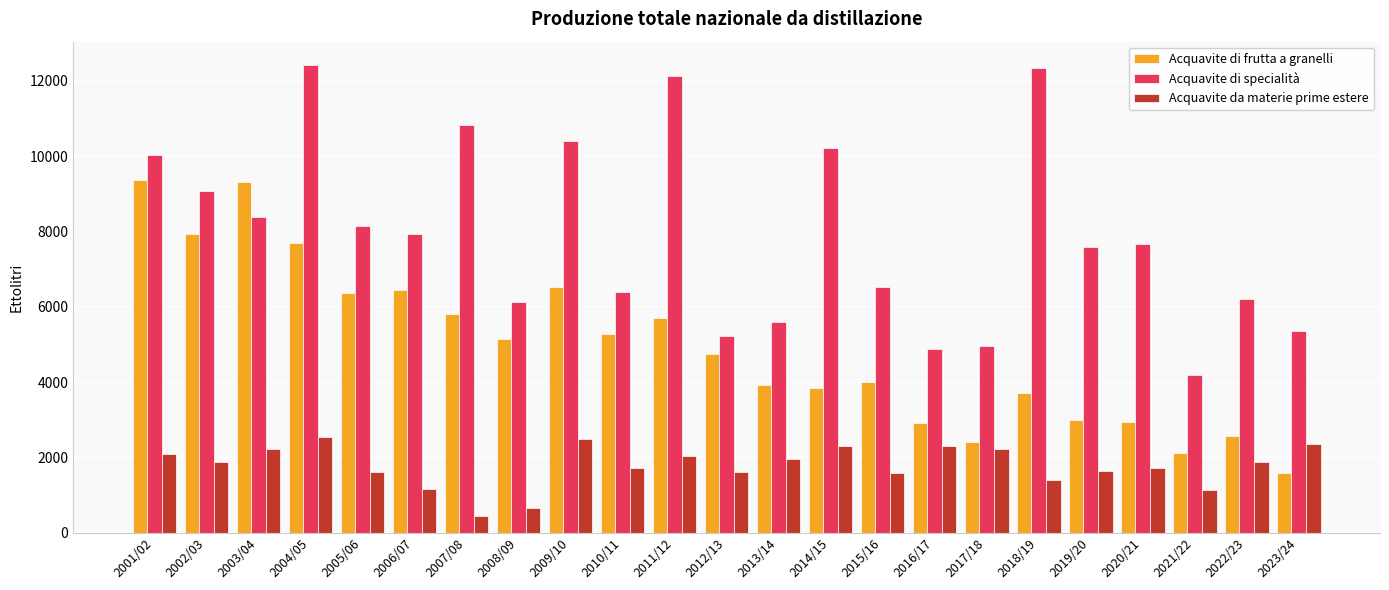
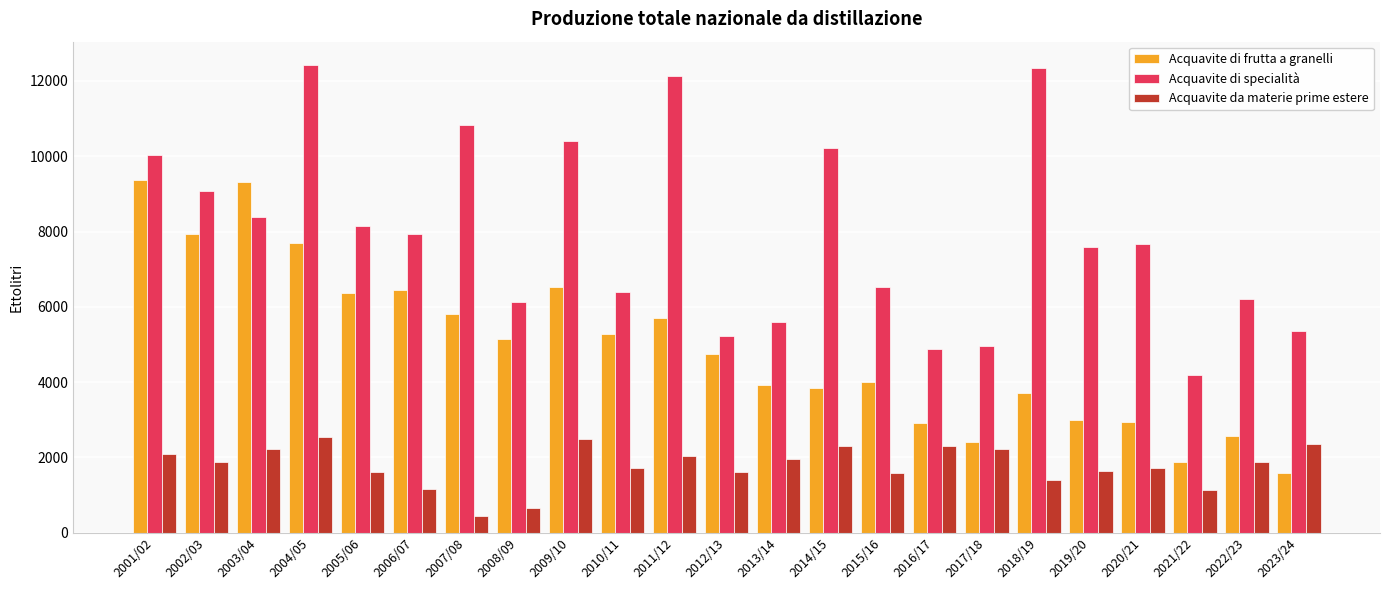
  {
    "Acquavite di frutta a granelli": {
      "2001/02": 9400,
      "2002/03": 7900,
      "2003/04": 9300,
      "2004/05": 7700,
      "2005/06": 6400,
      "2006/07": 6500,
      "2007/08": 5800,
      "2008/09": 5100,
      "2009/10": 6500,
      "2010/11": 5300,
      "2011/12": 5700,
      "2012/13": 4700,
      "2013/14": 3900,
      "2014/15": 3900,
      "2015/16": 4000,
      "2016/17": 2900,
      "2017/18": 2400,
      "2018/19": 3700,
      "2019/20": 3000,
      "2020/21": 2900,
-     "2021/22": 2100,
+     "2021/22": 1900,
      "2022/23": 2600,
      "2023/24": 1600
    },
    "Acquavite di specialità": {
      "2001/02": 10000,
      "2002/03": 9100,
      "2003/04": 8400,
      "2004/05": 12400,
      "2005/06": 8100,
      "2006/07": 7900,
      "2007/08": 10800,
      "2008/09": 6100,
      "2009/10": 10400,
      "2010/11": 6400,
      "2011/12": 12100,
      "2012/13": 5200,
      "2013/14": 5600,
      "2014/15": 10200,
      "2015/16": 6500,
      "2016/17": 4900,
      "2017/18": 5000,
      "2018/19": 12400,
      "2019/20": 7600,
      "2020/21": 7700,
      "2021/22": 4200,
      "2022/23": 6200,
      "2023/24": 5400
    },
    "Acquavite da materie prime estere": {
      "2001/02": 2100,
      "2002/03": 1900,
      "2003/04": 2200,
      "2004/05": 2500,
      "2005/06": 1600,
      "2006/07": 1200,
      "2007/08": 400,
      "2008/09": 700,
      "2009/10": 2500,
      "2010/11": 1700,
      "2011/12": 2000,
      "2012/13": 1600,
      "2013/14": 2000,
      "2014/15": 2300,
      "2015/16": 1600,
      "2016/17": 2300,
      "2017/18": 2200,
      "2018/19": 1400,
      "2019/20": 1600,
      "2020/21": 1700,
      "2021/22": 1100,
      "2022/23": 1900,
      "2023/24": 2400
    }
  }
